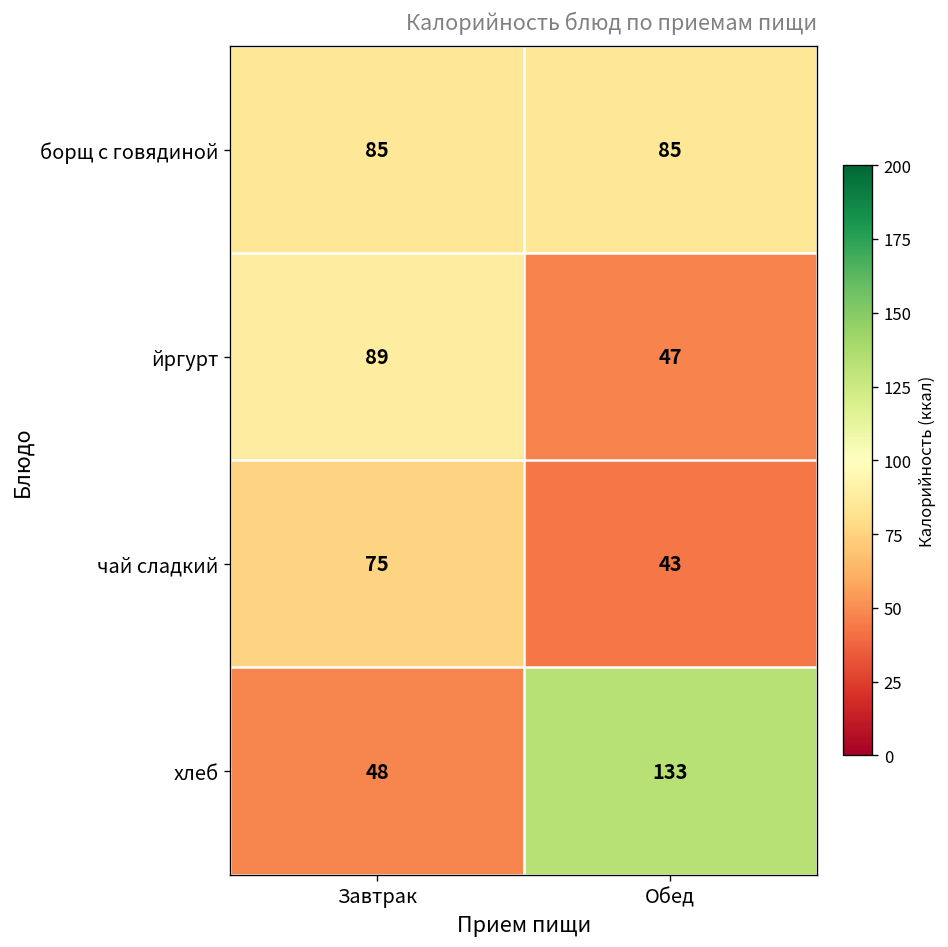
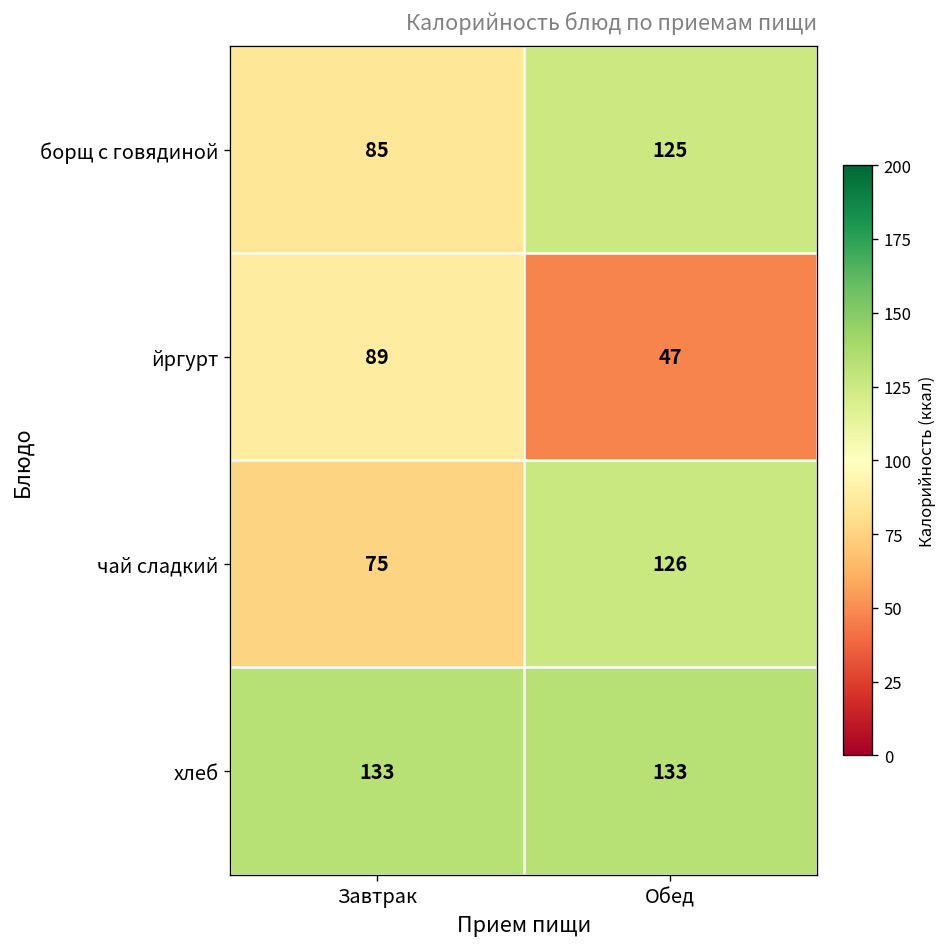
  {
    "борщ с говядиной": {
      "Завтрак": 85,
-     "Обед": 85
+     "Обед": 125
    },
    "йргурт": {
      "Завтрак": 89,
      "Обед": 47
    },
    "чай сладкий": {
      "Завтрак": 75,
-     "Обед": 43
+     "Обед": 126
    },
    "хлеб": {
-     "Завтрак": 48,
+     "Завтрак": 133,
      "Обед": 133
    }
  }
